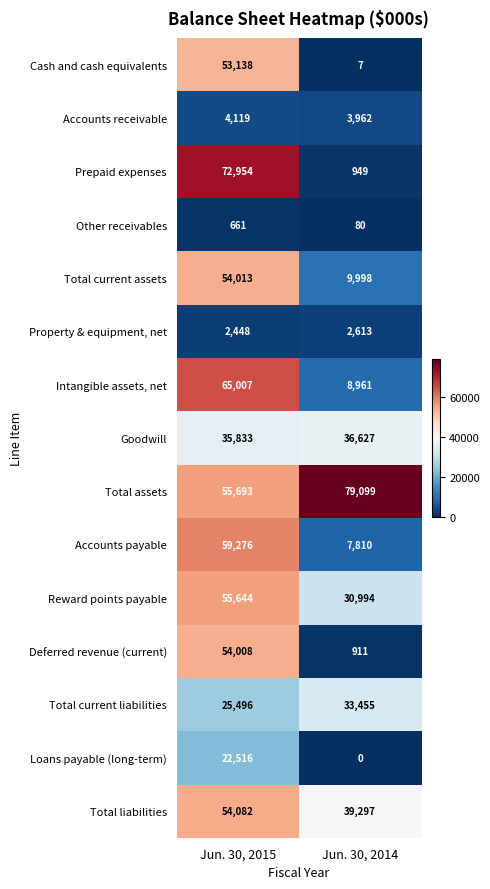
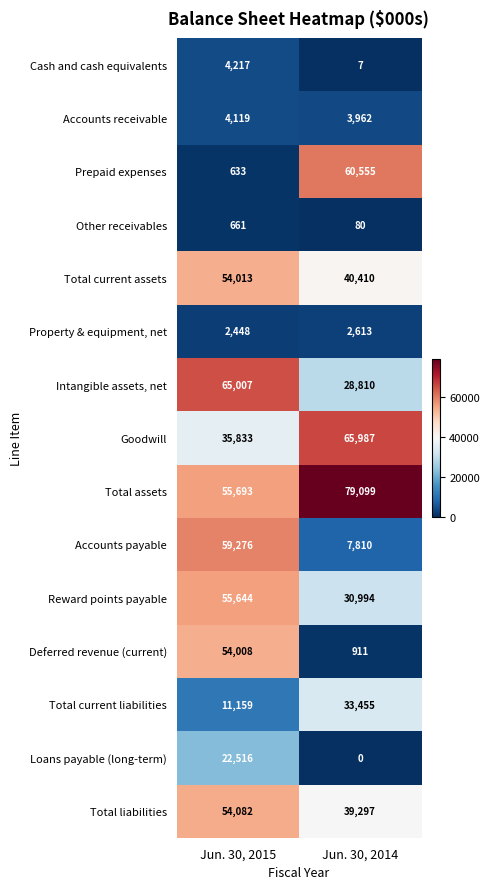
  {
    "Cash and cash equivalents": {
-     "Jun. 30, 2015": "53,138",
+     "Jun. 30, 2015": "4,217",
      "Jun. 30, 2014": "7"
    },
    "Accounts receivable": {
      "Jun. 30, 2015": "4,119",
      "Jun. 30, 2014": "3,962"
    },
    "Prepaid expenses": {
-     "Jun. 30, 2015": "72,954",
-     "Jun. 30, 2014": "949"
+     "Jun. 30, 2015": "633",
+     "Jun. 30, 2014": "60,555"
    },
    "Other receivables": {
      "Jun. 30, 2015": "661",
      "Jun. 30, 2014": "80"
    },
    "Total current assets": {
      "Jun. 30, 2015": "54,013",
-     "Jun. 30, 2014": "9,998"
+     "Jun. 30, 2014": "40,410"
    },
    "Property & equipment, net": {
      "Jun. 30, 2015": "2,448",
      "Jun. 30, 2014": "2,613"
    },
    "Intangible assets, net": {
      "Jun. 30, 2015": "65,007",
-     "Jun. 30, 2014": "8,961"
+     "Jun. 30, 2014": "28,810"
    },
    "Goodwill": {
      "Jun. 30, 2015": "35,833",
-     "Jun. 30, 2014": "36,627"
+     "Jun. 30, 2014": "65,987"
    },
    "Total assets": {
      "Jun. 30, 2015": "55,693",
      "Jun. 30, 2014": "79,099"
    },
    "Accounts payable": {
      "Jun. 30, 2015": "59,276",
      "Jun. 30, 2014": "7,810"
    },
    "Reward points payable": {
      "Jun. 30, 2015": "55,644",
      "Jun. 30, 2014": "30,994"
    },
    "Deferred revenue (current)": {
      "Jun. 30, 2015": "54,008",
      "Jun. 30, 2014": "911"
    },
    "Total current liabilities": {
-     "Jun. 30, 2015": "25,496",
+     "Jun. 30, 2015": "11,159",
      "Jun. 30, 2014": "33,455"
    },
    "Loans payable (long-term)": {
      "Jun. 30, 2015": "22,516",
      "Jun. 30, 2014": "0"
    },
    "Total liabilities": {
      "Jun. 30, 2015": "54,082",
      "Jun. 30, 2014": "39,297"
    }
  }
